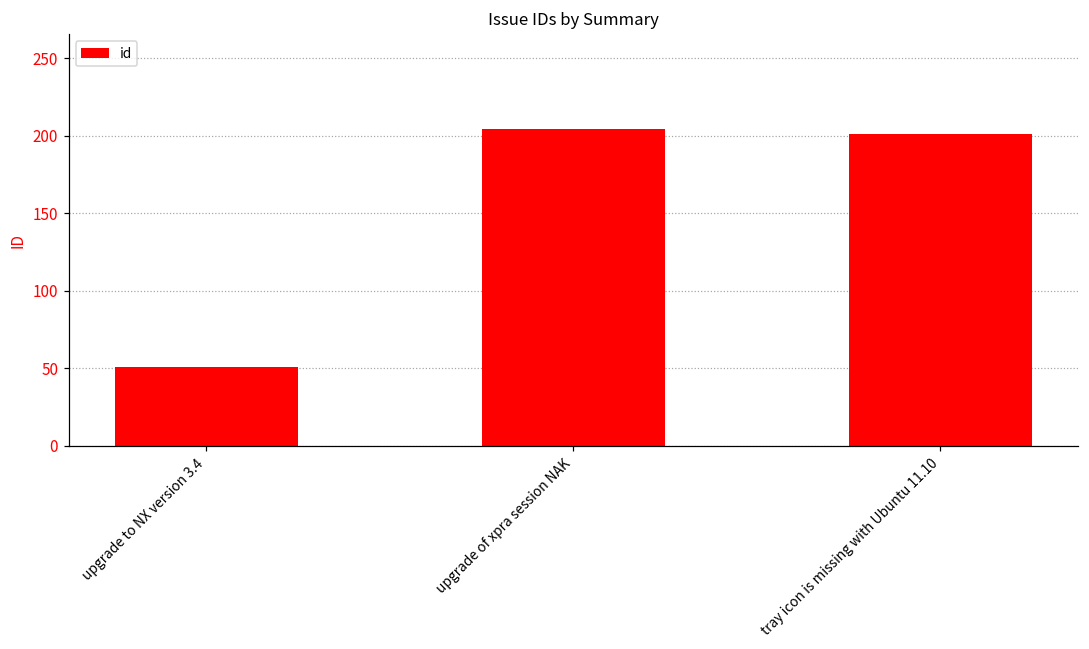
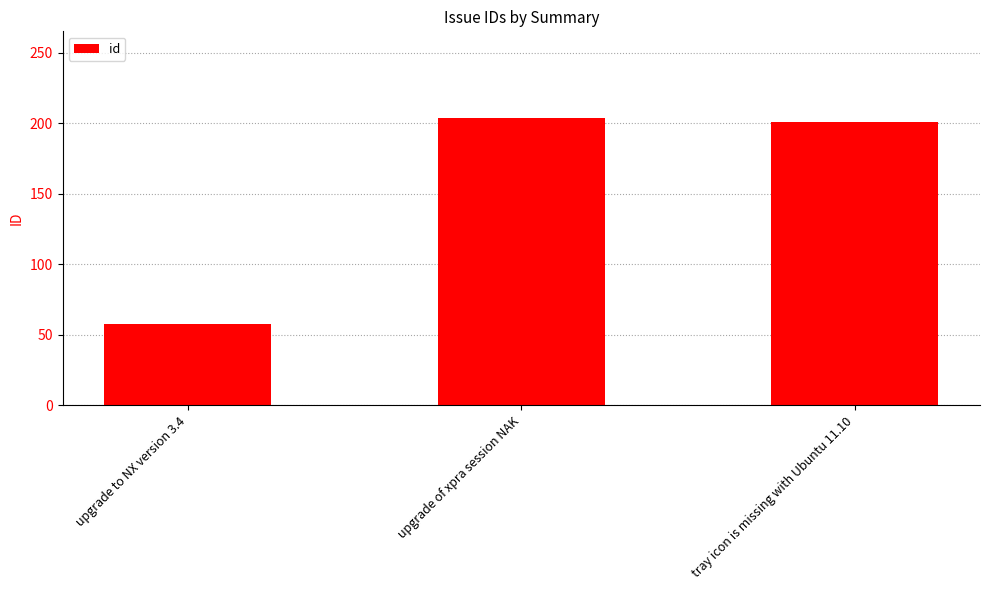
  {
-   "upgrade to NX version 3.4": 51,
+   "upgrade to NX version 3.4": 58,
    "upgrade of xpra session NAK": 204,
    "tray icon is missing with Ubuntu 11.10": 201
  }
